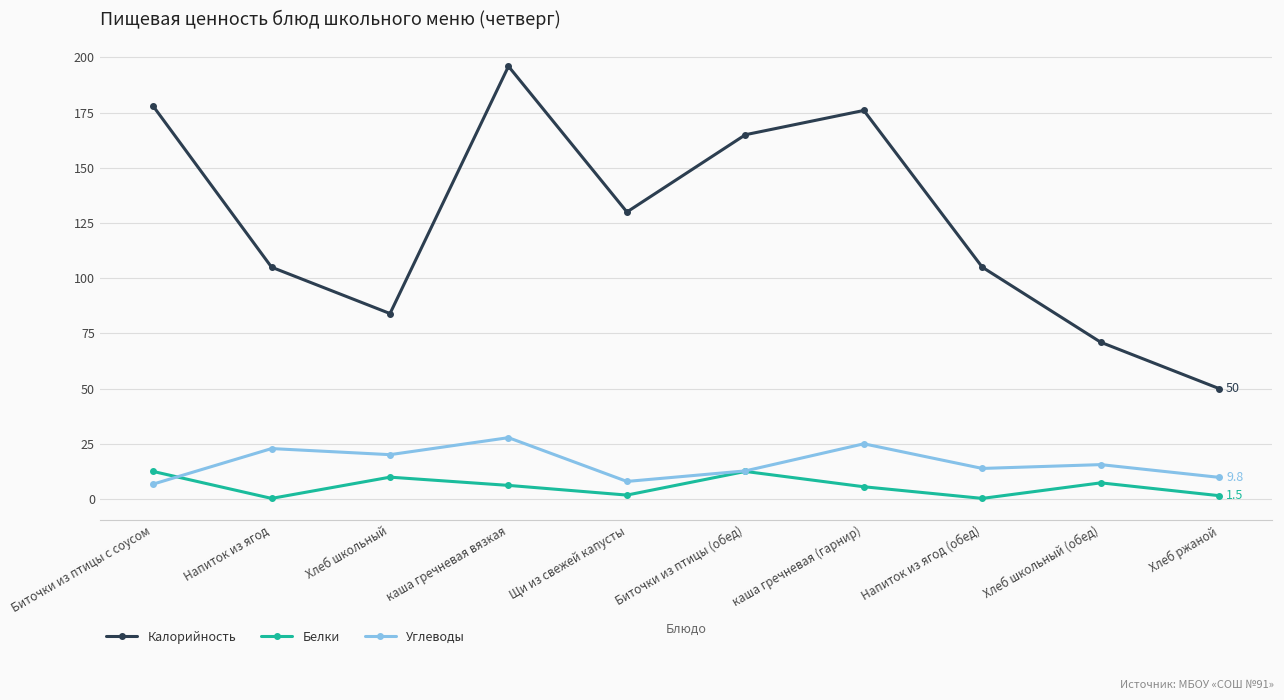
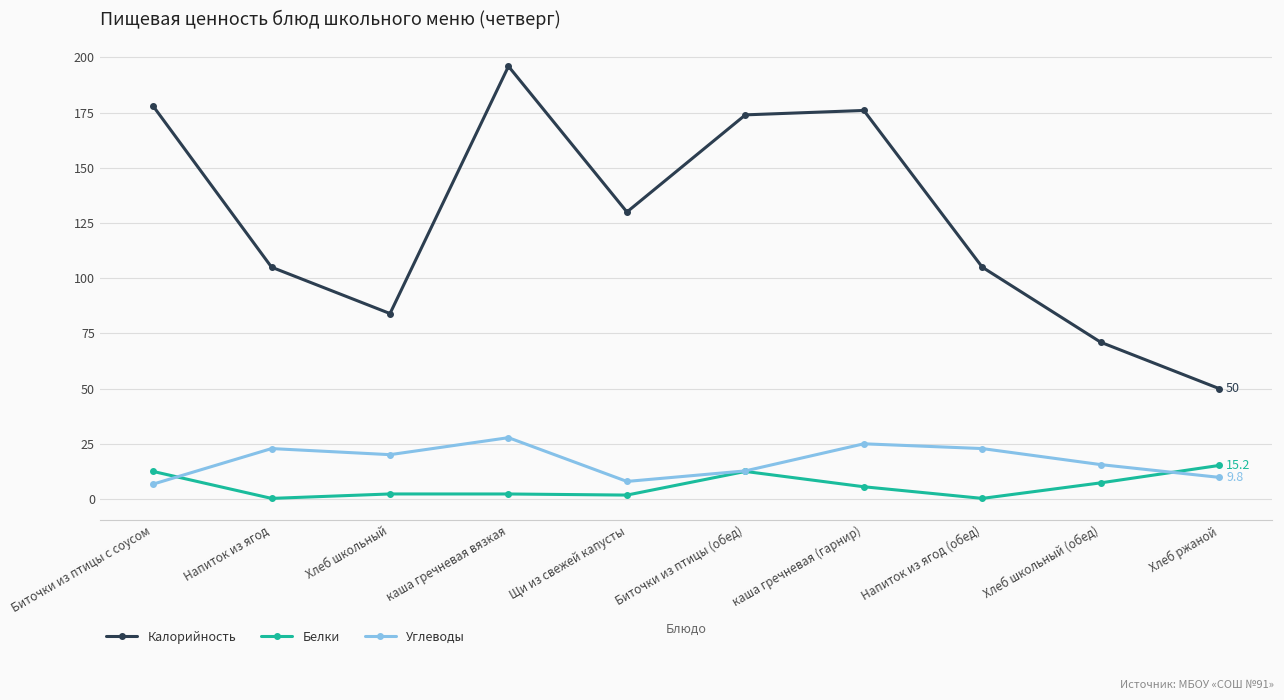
  {
    "Калорийность": {
      "Биточки из птицы с соусом": 178,
      "Напиток из ягод": 105,
      "Хлеб школьный": 84,
      "каша гречневая вязкая": 196,
      "Щи из свежей капусты": 130,
-     "Биточки из птицы (обед)": 165,
+     "Биточки из птицы (обед)": 174,
      "каша гречневая (гарнир)": 176,
      "Напиток из ягод (обед)": 105,
      "Хлеб школьный (обед)": 71
    },
    "Белки": {
-     "Хлеб школьный": 10,
-     "каша гречневая вязкая": 6,
-     "Хлеб ржаной": 1.5
+     "Хлеб школьный": 2,
+     "каша гречневая вязкая": 2,
+     "Хлеб ржаной": 15.2
    },
    "Углеводы": {
      "Биточки из птицы с соусом": 7,
      "Напиток из ягод": 23,
      "Хлеб школьный": 20,
      "каша гречневая вязкая": 28,
      "Щи из свежей капусты": 8,
      "каша гречневая (гарнир)": 25,
-     "Напиток из ягод (обед)": 14,
+     "Напиток из ягод (обед)": 23,
      "Хлеб школьный (обед)": 16
    }
  }
